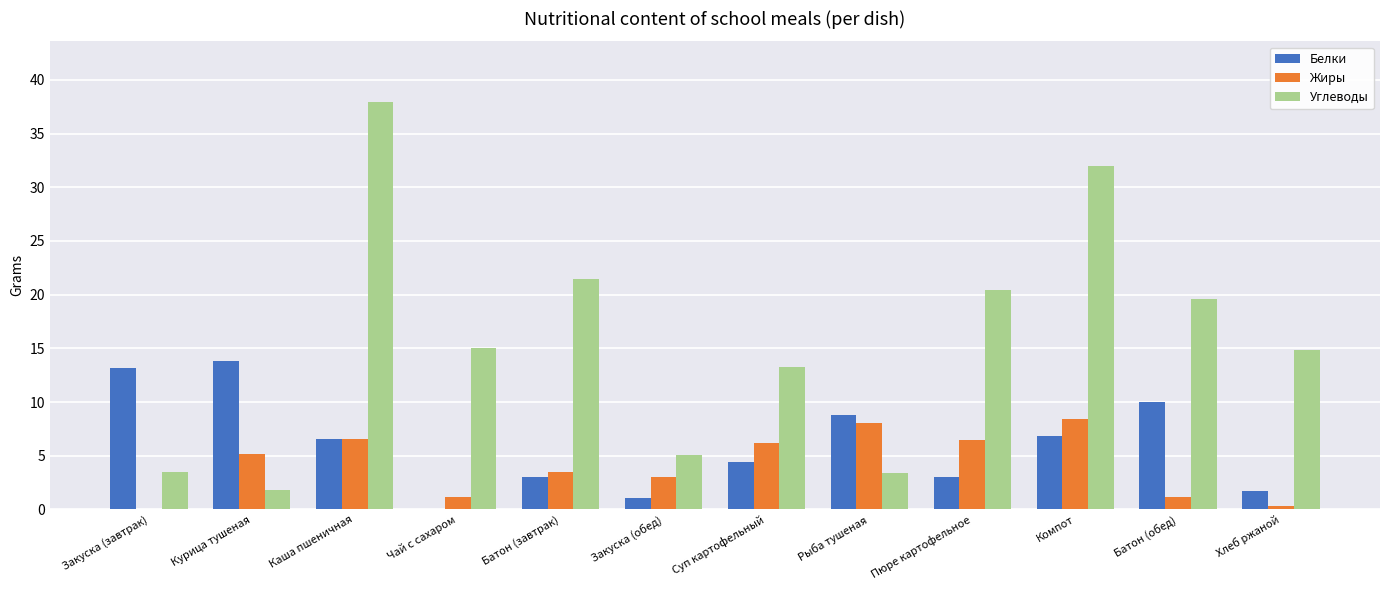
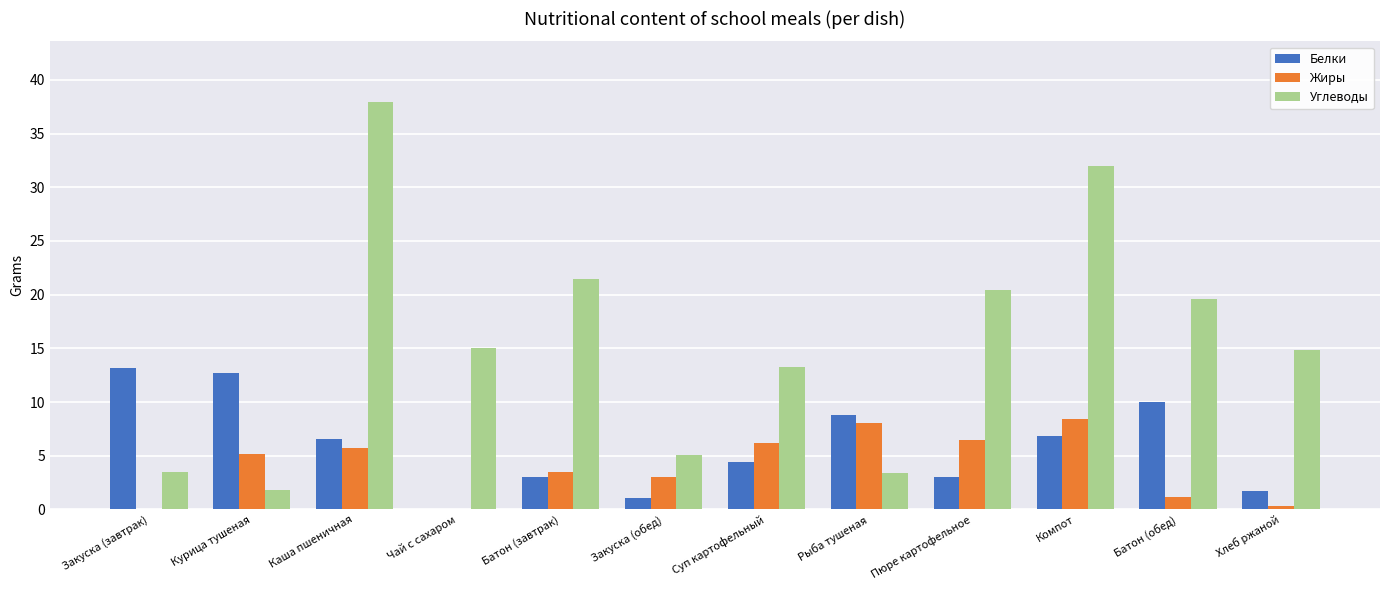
  {
    "Белки": {
      "Закуска (завтрак)": 13.2,
-     "Курица тушеная": 13.8,
+     "Курица тушеная": 12.7,
      "Каша пшеничная": 6.6,
      "Батон (завтрак)": 3.0,
      "Закуска (обед)": 1.0,
      "Суп картофельный": 4.4,
      "Рыба тушеная": 8.8,
      "Пюре картофельное": 3.1,
      "Компот": 6.9,
      "Батон (обед)": 10.0,
      "Хлеб ржаной": 1.7
    },
    "Жиры": {
      "Курица тушеная": 5.1,
-     "Каша пшеничная": 6.6,
-     "Чай с сахаром": 1.2,
+     "Каша пшеничная": 5.7,
+     "Чай с сахаром": 0.0,
      "Батон (завтрак)": 3.4,
      "Закуска (обед)": 3.0,
      "Суп картофельный": 6.2,
      "Рыба тушеная": 8.1,
      "Пюре картофельное": 6.5,
      "Компот": 8.4,
      "Батон (обед)": 1.2,
      "Хлеб ржаной": 0.3
    },
    "Углеводы": {
      "Закуска (завтрак)": 3.5,
      "Курица тушеная": 1.8,
      "Каша пшеничная": 37.9,
      "Чай с сахаром": 15.0,
      "Батон (завтрак)": 21.4,
      "Закуска (обед)": 5.1,
      "Суп картофельный": 13.2,
      "Рыба тушеная": 3.4,
      "Пюре картофельное": 20.4,
      "Компот": 32.0,
      "Батон (обед)": 19.6,
      "Хлеб ржаной": 14.8
    }
  }
